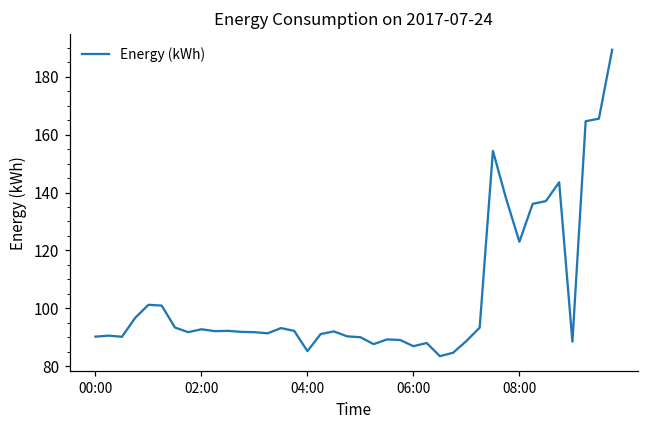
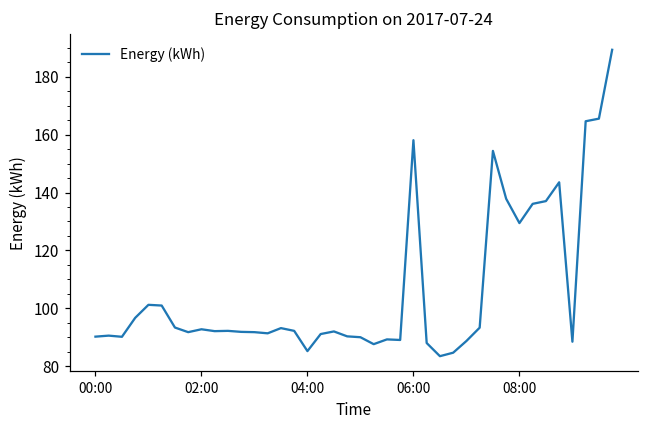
  {
    "00:00": 90,
    "02:00": 93,
    "04:00": 85,
-   "06:00": 87,
-   "08:00": 123
+   "06:00": 158,
+   "08:00": 129
  }
